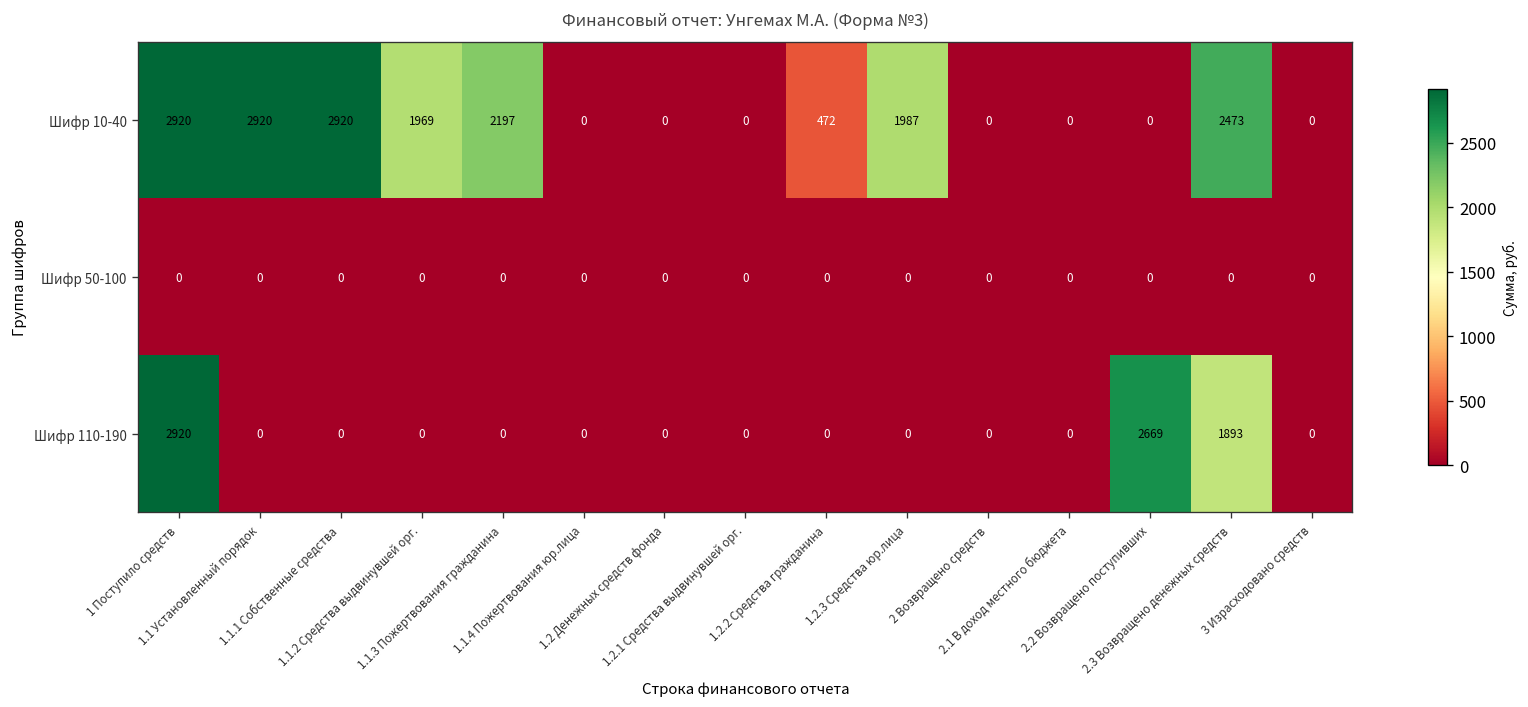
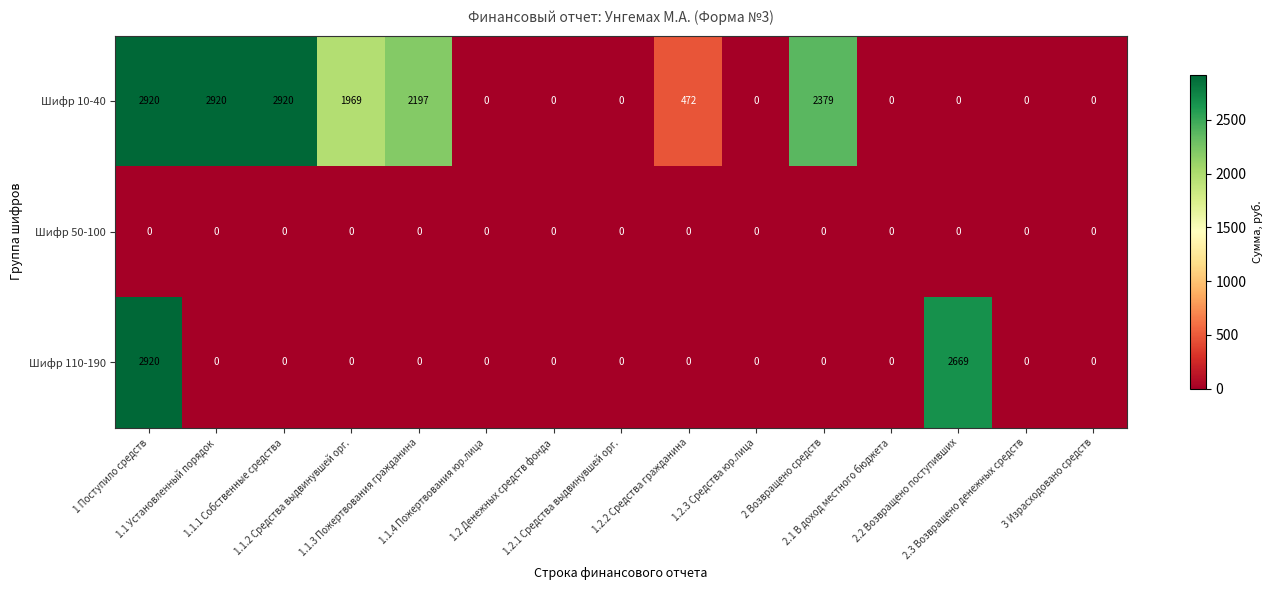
  {
    "Шифр 10-40": {
      "1 Поступило средств": 2920,
      "1.1 Установленный порядок": 2920,
      "1.1.1 Собственные средства": 2920,
      "1.1.2 Средства выдвинувшей орг.": 1969,
      "1.1.3 Пожертвования гражданина": 2197,
      "1.1.4 Пожертвования юр.лица": 0,
      "1.2 Денежных средств фонда": 0,
      "1.2.1 Средства выдвинувшей орг.": 0,
      "1.2.2 Средства гражданина": 472,
-     "1.2.3 Средства юр.лица": 1987,
-     "2 Возвращено средств": 0,
+     "1.2.3 Средства юр.лица": 0,
+     "2 Возвращено средств": 2379,
      "2.1 В доход местного бюджета": 0,
      "2.2 Возвращено поступивших": 0,
-     "2.3 Возвращено денежных средств": 2473,
+     "2.3 Возвращено денежных средств": 0,
      "3 Израсходовано средств": 0
    },
    "Шифр 50-100": {
      "1 Поступило средств": 0,
      "1.1 Установленный порядок": 0,
      "1.1.1 Собственные средства": 0,
      "1.1.2 Средства выдвинувшей орг.": 0,
      "1.1.3 Пожертвования гражданина": 0,
      "1.1.4 Пожертвования юр.лица": 0,
      "1.2 Денежных средств фонда": 0,
      "1.2.1 Средства выдвинувшей орг.": 0,
      "1.2.2 Средства гражданина": 0,
      "1.2.3 Средства юр.лица": 0,
      "2 Возвращено средств": 0,
      "2.1 В доход местного бюджета": 0,
      "2.2 Возвращено поступивших": 0,
      "2.3 Возвращено денежных средств": 0,
      "3 Израсходовано средств": 0
    },
    "Шифр 110-190": {
      "1 Поступило средств": 2920,
      "1.1 Установленный порядок": 0,
      "1.1.1 Собственные средства": 0,
      "1.1.2 Средства выдвинувшей орг.": 0,
      "1.1.3 Пожертвования гражданина": 0,
      "1.1.4 Пожертвования юр.лица": 0,
      "1.2 Денежных средств фонда": 0,
      "1.2.1 Средства выдвинувшей орг.": 0,
      "1.2.2 Средства гражданина": 0,
      "1.2.3 Средства юр.лица": 0,
      "2 Возвращено средств": 0,
      "2.1 В доход местного бюджета": 0,
      "2.2 Возвращено поступивших": 2669,
-     "2.3 Возвращено денежных средств": 1893,
+     "2.3 Возвращено денежных средств": 0,
      "3 Израсходовано средств": 0
    }
  }
